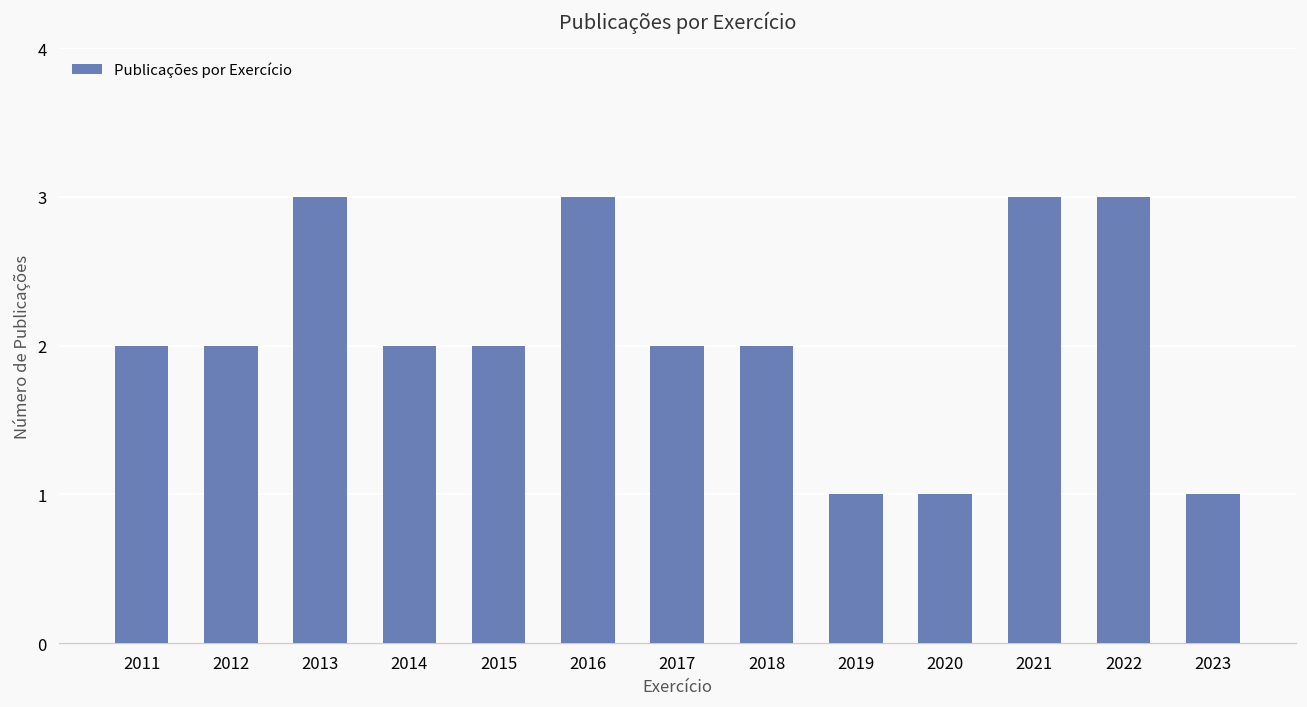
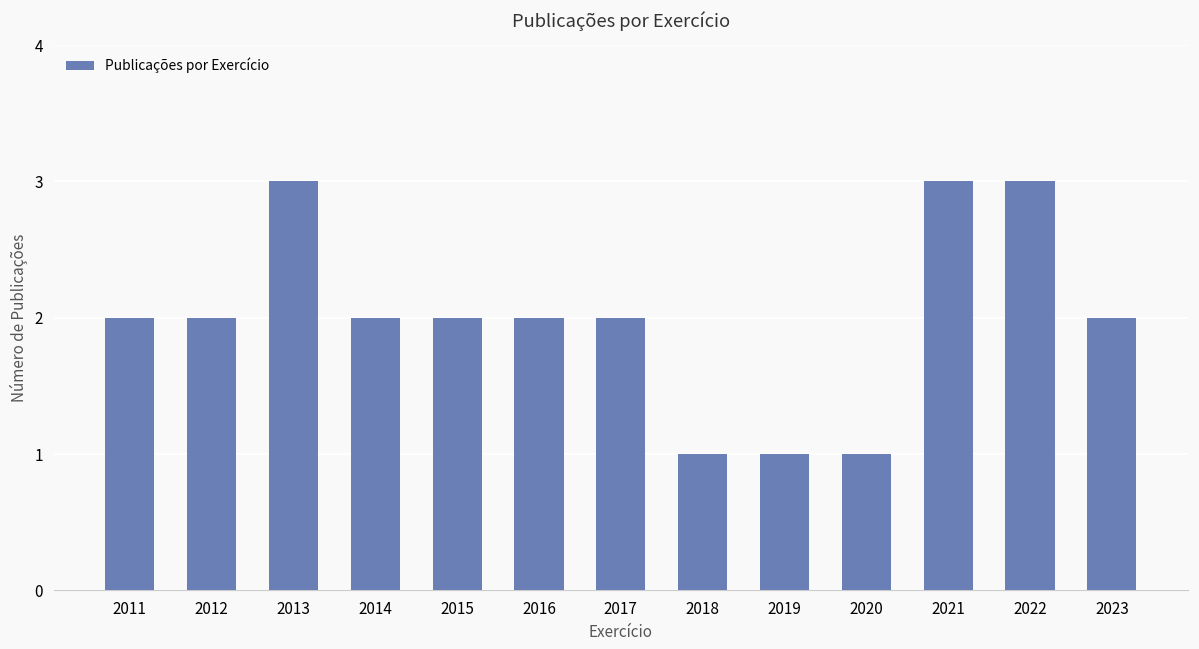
  {
    "2011": 2,
    "2012": 2,
    "2013": 3,
    "2014": 2,
    "2015": 2,
-   "2016": 3,
+   "2016": 2,
    "2017": 2,
-   "2018": 2,
+   "2018": 1,
    "2019": 1,
    "2020": 1,
    "2021": 3,
    "2022": 3,
-   "2023": 1
+   "2023": 2
  }
